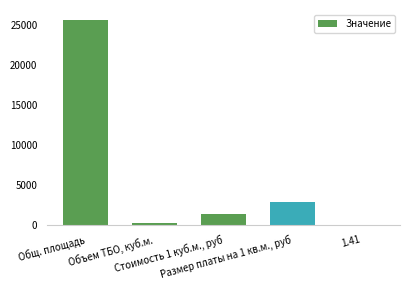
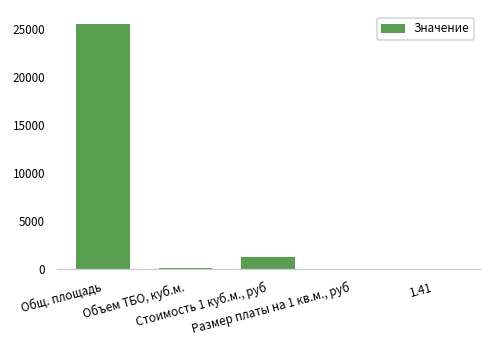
  {
    "Общ. площадь": 26000,
    "Стоимость 1 куб.м., руб": 1000,
-   "Размер платы на 1 кв.м., руб": 3000
+   "Размер платы на 1 кв.м., руб": 0
  }
